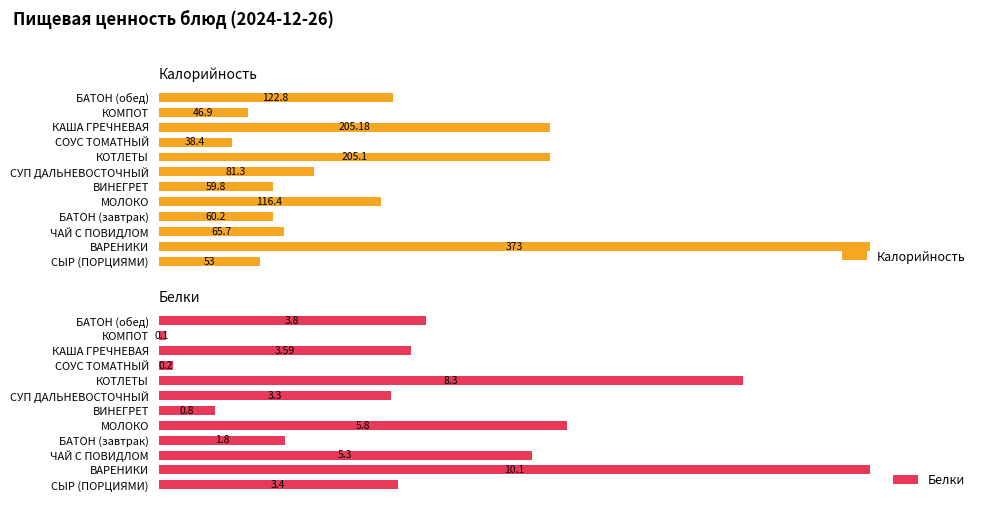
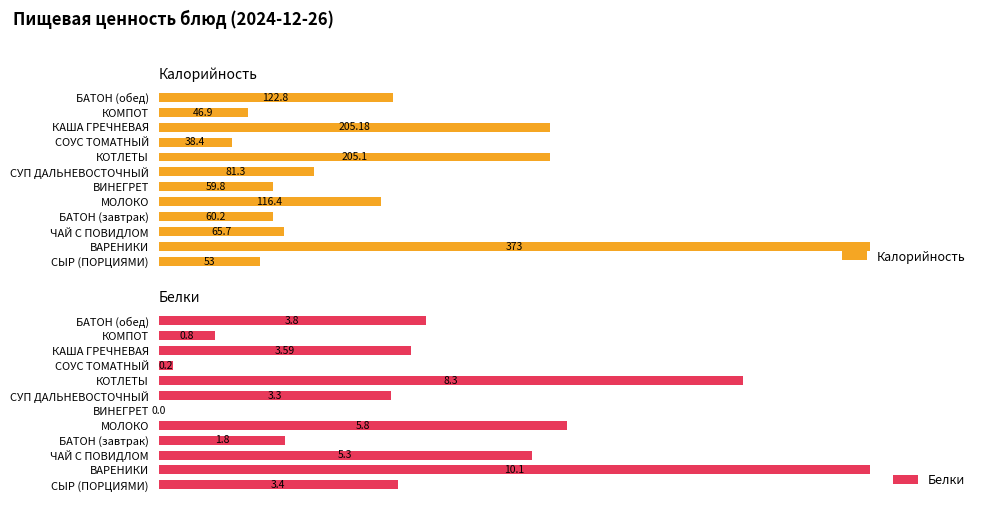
  {
    "Калорийность": {
      "БАТОН (обед)": 122.8,
      "КОМПОТ": 46.9,
      "КАША ГРЕЧНЕВАЯ": 205.18,
      "СОУС ТОМАТНЫЙ": 38.4,
      "КОТЛЕТЫ": 205.1,
      "СУП ДАЛЬНЕВОСТОЧНЫЙ": 81.3,
      "ВИНЕГРЕТ": 59.8,
      "МОЛОКО": 116.4,
      "БАТОН (завтрак)": 60.2,
      "ЧАЙ С ПОВИДЛОМ": 65.7,
      "ВАРЕНИКИ": 373,
      "СЫР (ПОРЦИЯМИ)": 53
    },
    "Белки": {
      "БАТОН (обед)": 3.8,
-     "КОМПОТ": 0.1,
+     "КОМПОТ": 0.8,
      "КАША ГРЕЧНЕВАЯ": 3.59,
      "СОУС ТОМАТНЫЙ": 0.2,
      "КОТЛЕТЫ": 8.3,
      "СУП ДАЛЬНЕВОСТОЧНЫЙ": 3.3,
-     "ВИНЕГРЕТ": 0.8,
+     "ВИНЕГРЕТ": 0.0,
      "МОЛОКО": 5.8,
      "БАТОН (завтрак)": 1.8,
      "ЧАЙ С ПОВИДЛОМ": 5.3,
      "ВАРЕНИКИ": 10.1,
      "СЫР (ПОРЦИЯМИ)": 3.4
    }
  }
